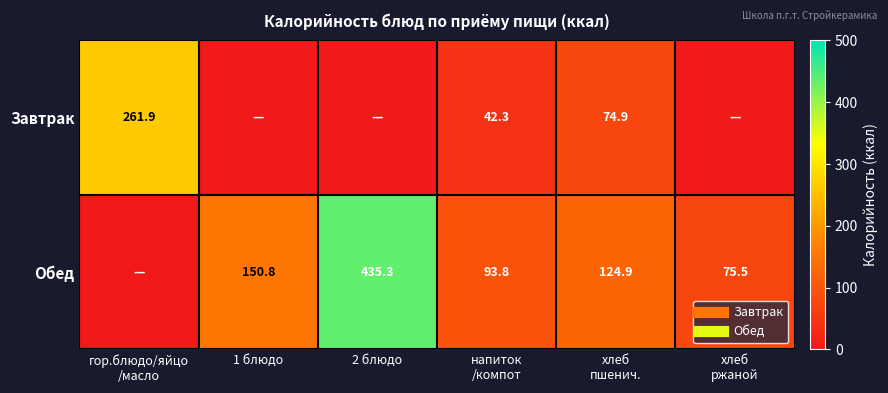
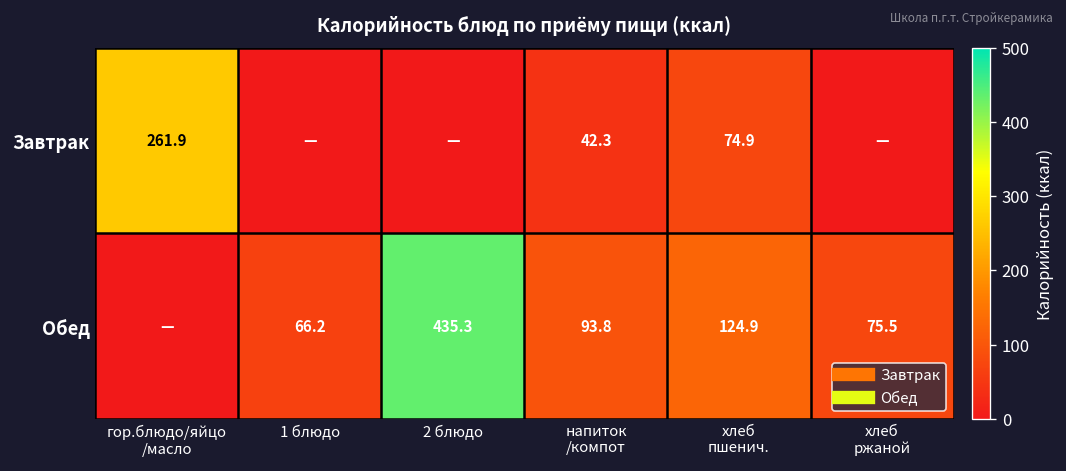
  {
    "Завтрак": {
      "гор.блюдо/яйцо /масло": 261.9,
      "напиток /компот": 42.3,
      "хлеб пшенич.": 74.9
    },
    "Обед": {
-     "1 блюдо": 150.8,
+     "1 блюдо": 66.2,
      "2 блюдо": 435.3,
      "напиток /компот": 93.8,
      "хлеб пшенич.": 124.9,
      "хлеб ржаной": 75.5
    }
  }
